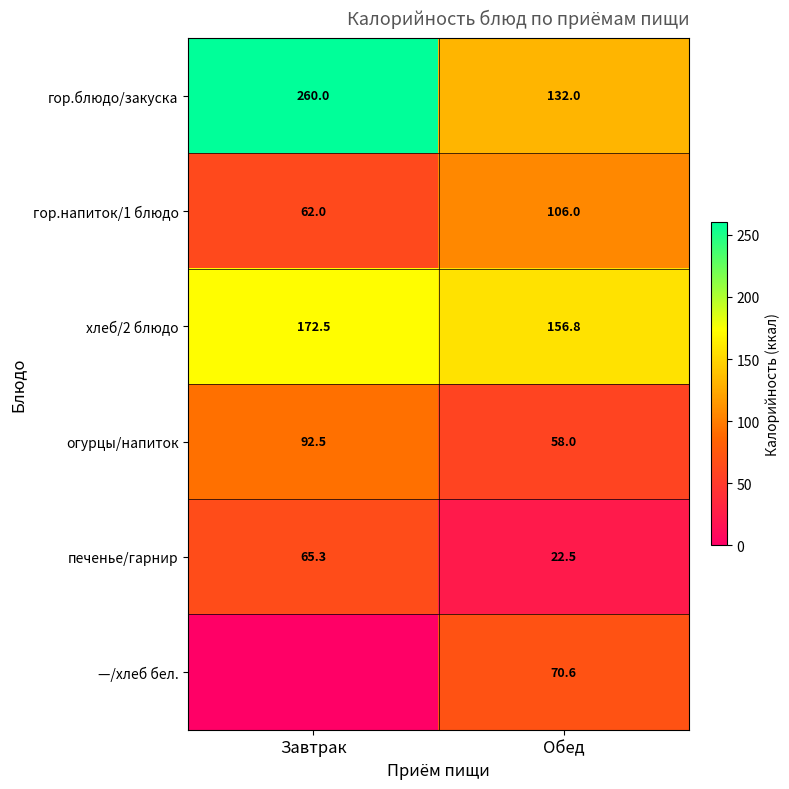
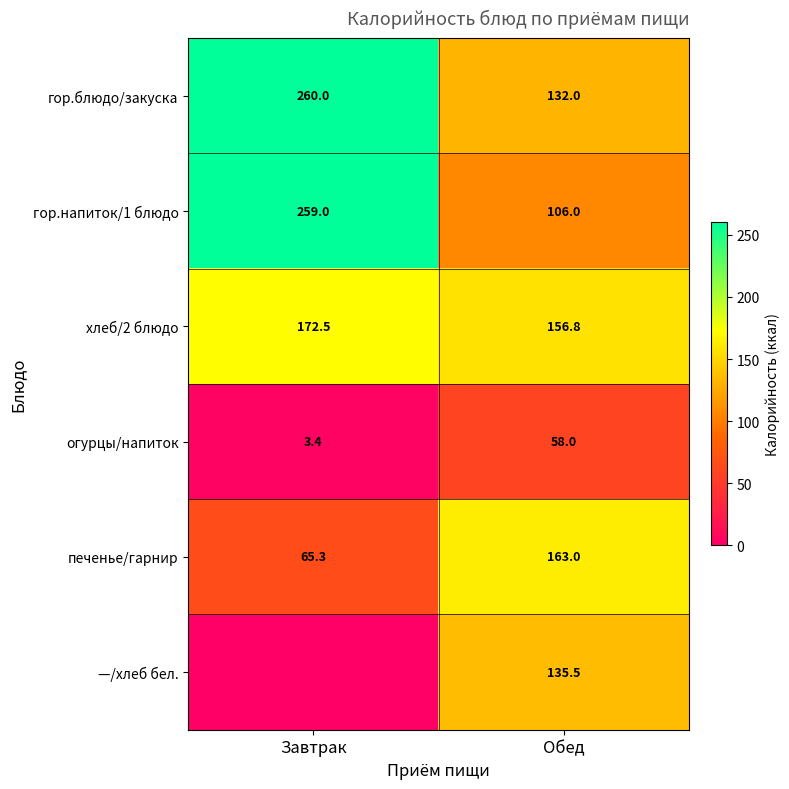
  {
    "гор.блюдо/закуска": {
      "Завтрак": 260.0,
      "Обед": 132.0
    },
    "гор.напиток/1 блюдо": {
-     "Завтрак": 62.0,
+     "Завтрак": 259.0,
      "Обед": 106.0
    },
    "хлеб/2 блюдо": {
      "Завтрак": 172.5,
      "Обед": 156.8
    },
    "огурцы/напиток": {
-     "Завтрак": 92.5,
+     "Завтрак": 3.4,
      "Обед": 58.0
    },
    "печенье/гарнир": {
      "Завтрак": 65.3,
-     "Обед": 22.5
+     "Обед": 163.0
    },
    "—/хлеб бел.": {
-     "Обед": 70.6
+     "Обед": 135.5
    }
  }
